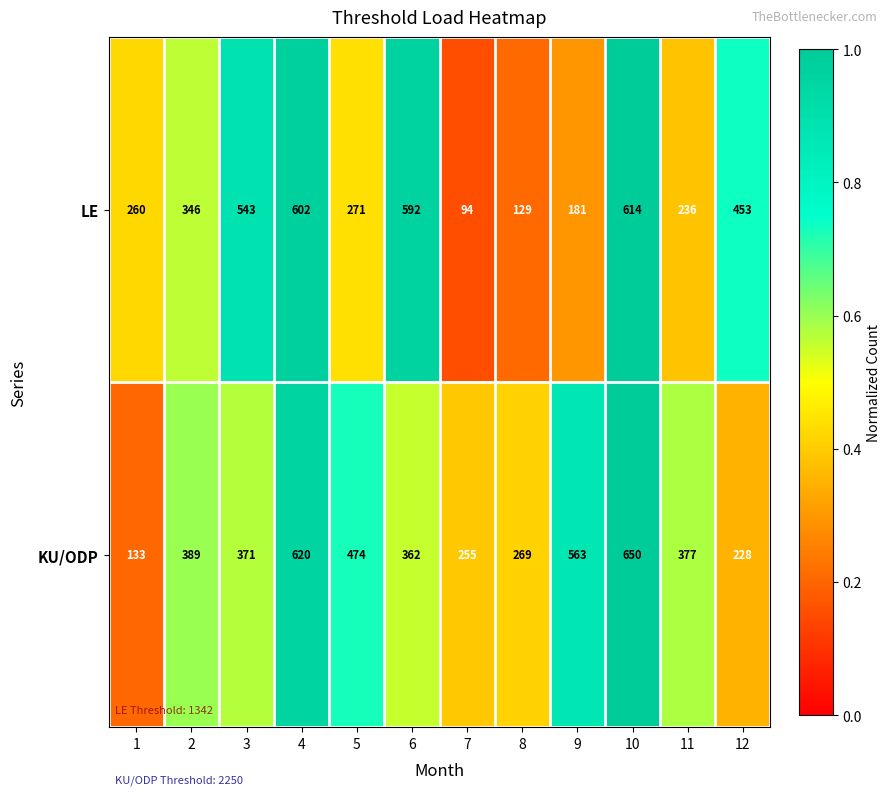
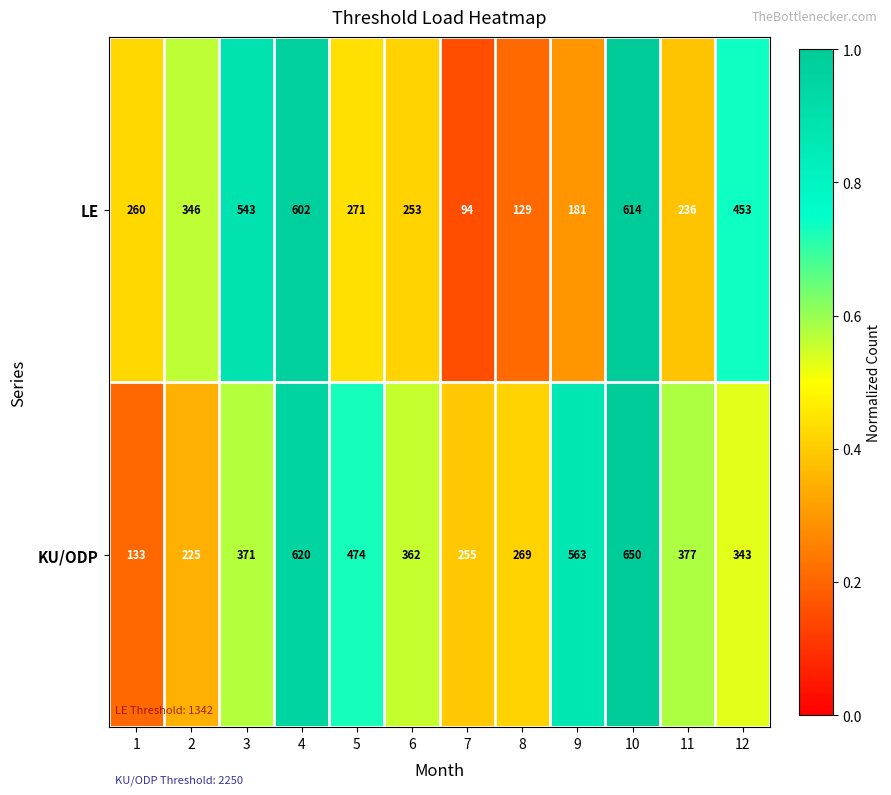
  {
    "LE": {
      "1": 260,
      "2": 346,
      "3": 543,
      "4": 602,
      "5": 271,
-     "6": 592,
+     "6": 253,
      "7": 94,
      "8": 129,
      "9": 181,
      "10": 614,
      "11": 236,
      "12": 453
    },
    "KU/ODP": {
      "1": 133,
-     "2": 389,
+     "2": 225,
      "3": 371,
      "4": 620,
      "5": 474,
      "6": 362,
      "7": 255,
      "8": 269,
      "9": 563,
      "10": 650,
      "11": 377,
-     "12": 228
+     "12": 343
    }
  }
